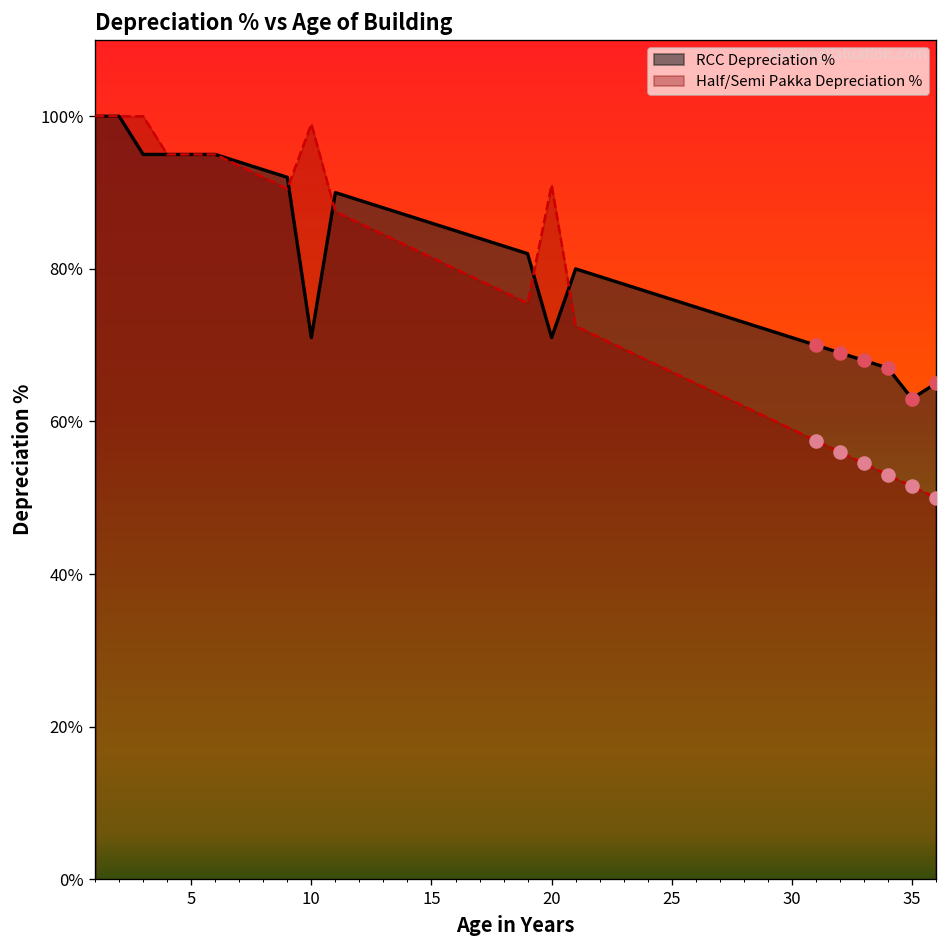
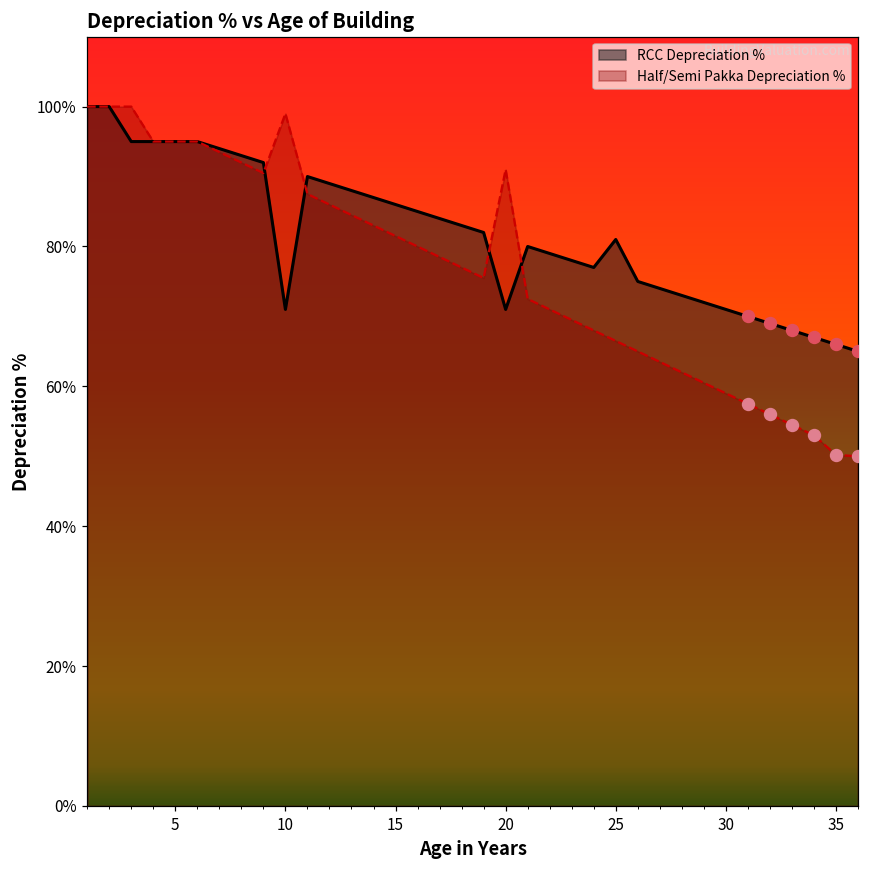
  {
    "RCC Depreciation %": {
      "10": "71%",
      "15": "86%",
      "20": "71%",
-     "25": "76%",
+     "25": "81%",
      "30": "71%",
-     "35": "63%"
+     "35": "66%"
    },
    "Half/Semi Pakka Depreciation %": {
      "10": "99%",
      "15": "82%",
      "20": "91%",
      "25": "67%",
      "30": "59%",
-     "35": "52%"
+     "35": "50%"
    }
  }
